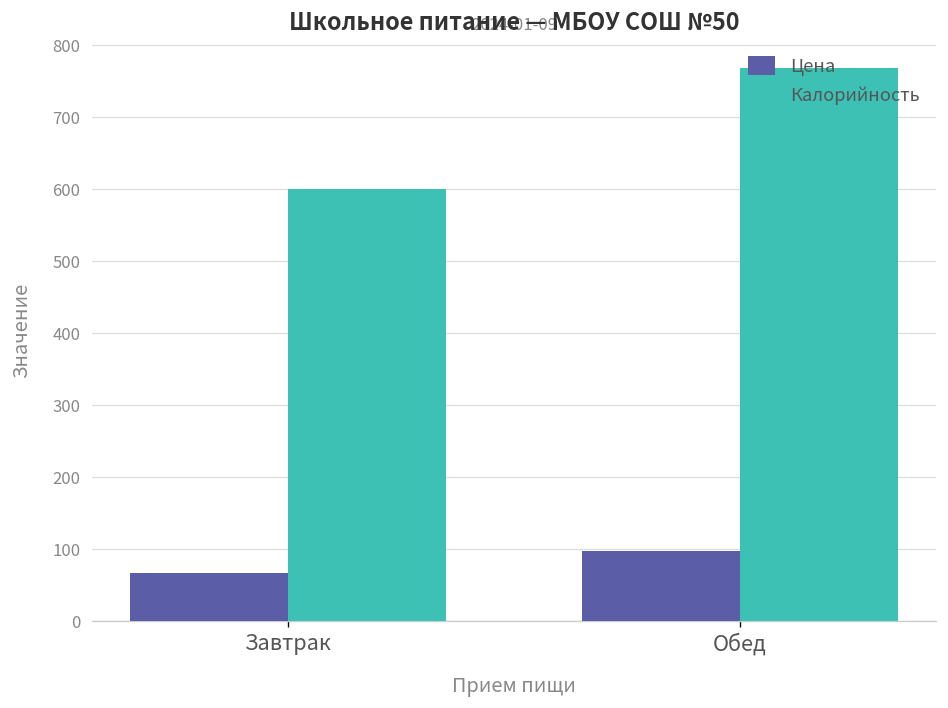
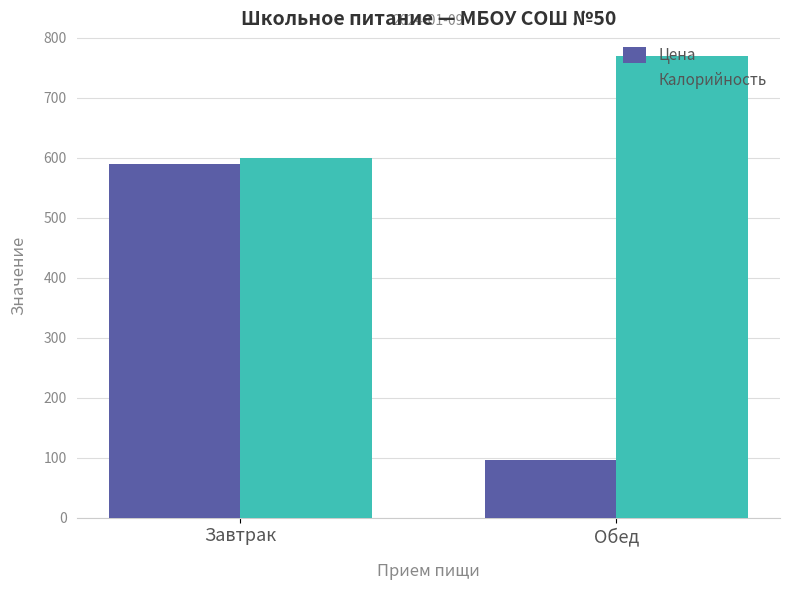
  {
    "Цена": {
-     "Завтрак": 70,
+     "Завтрак": 590,
      "Обед": 100
    },
    "Калорийность": {
      "Завтрак": 600,
      "Обед": 770
    }
  }
